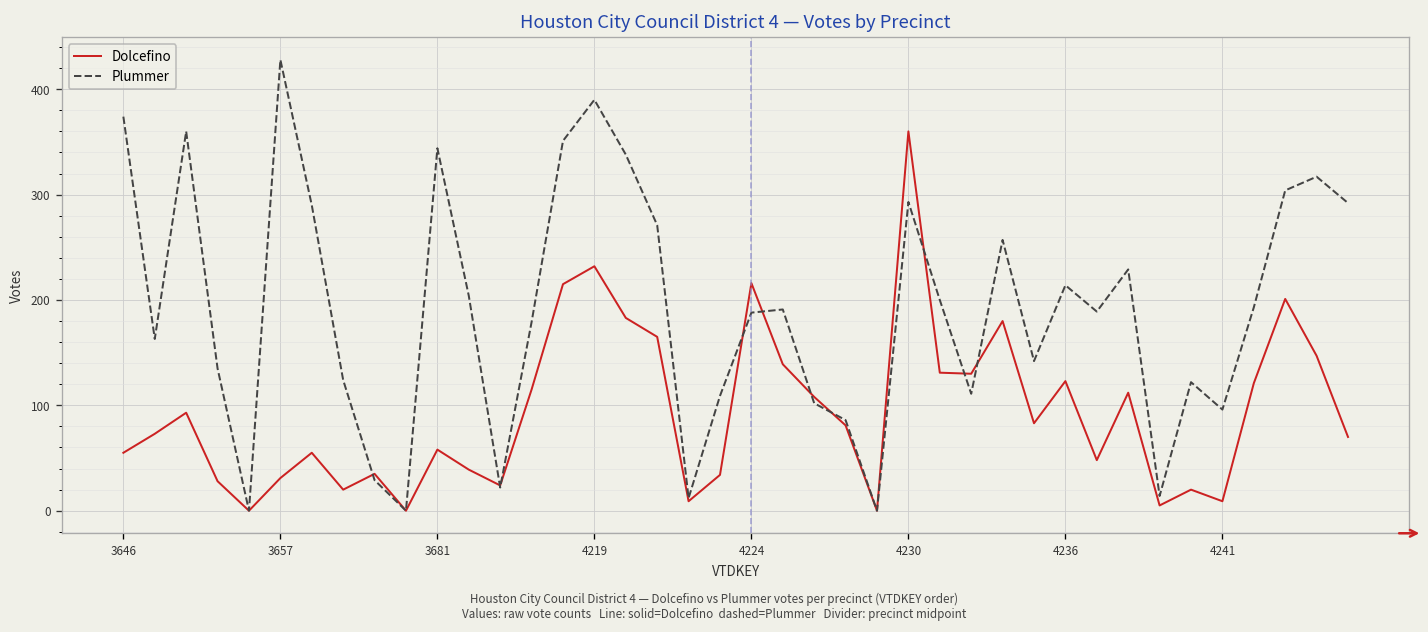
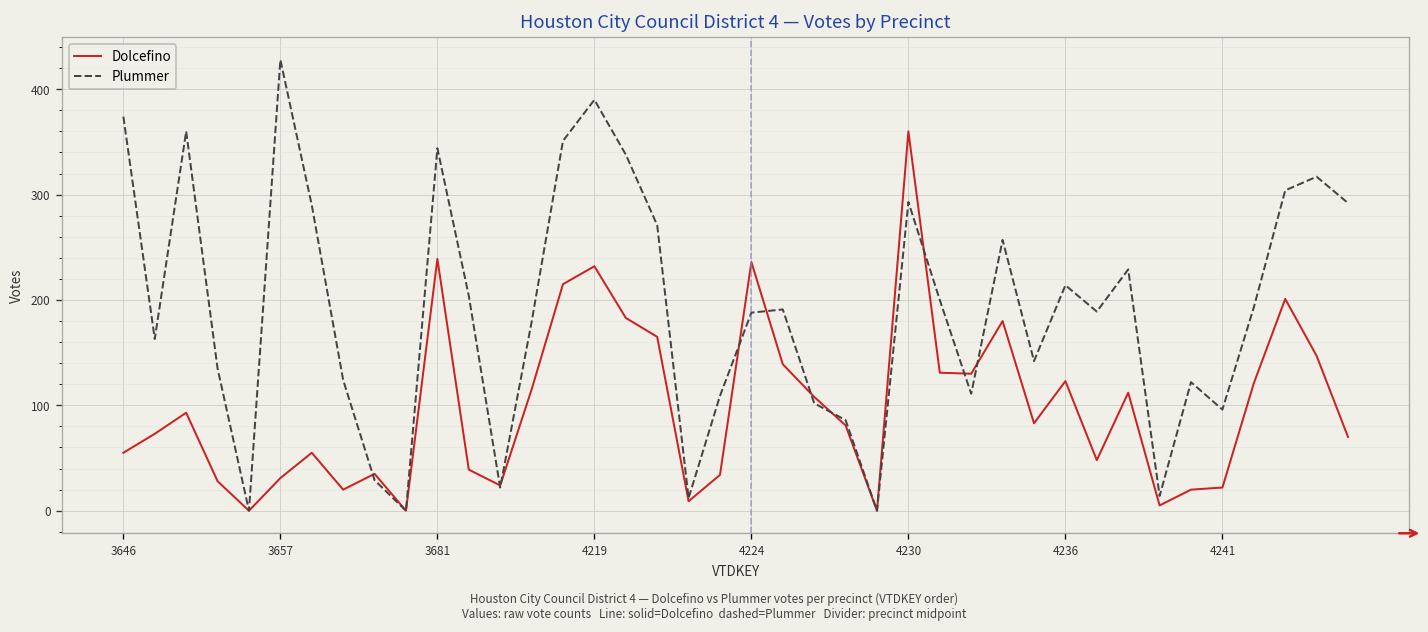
  {
    "Dolcefino": {
      "3646": 60,
      "3657": 30,
-     "3681": 60,
+     "3681": 240,
      "4219": 230,
-     "4224": 220,
+     "4224": 240,
      "4230": 360,
      "4236": 120,
-     "4241": 10
+     "4241": 20
    },
    "Plummer": {
      "3646": 370,
      "3657": 430,
      "3681": 340,
      "4219": 390,
      "4224": 190,
      "4230": 290,
      "4236": 210,
      "4241": 100
    }
  }
